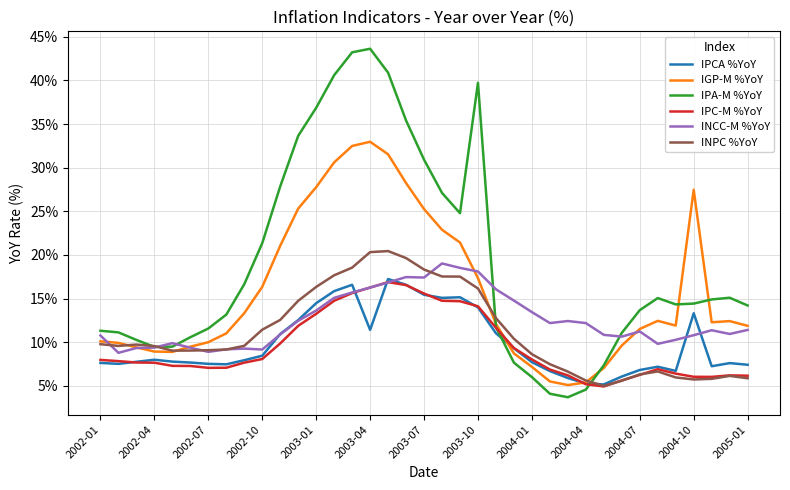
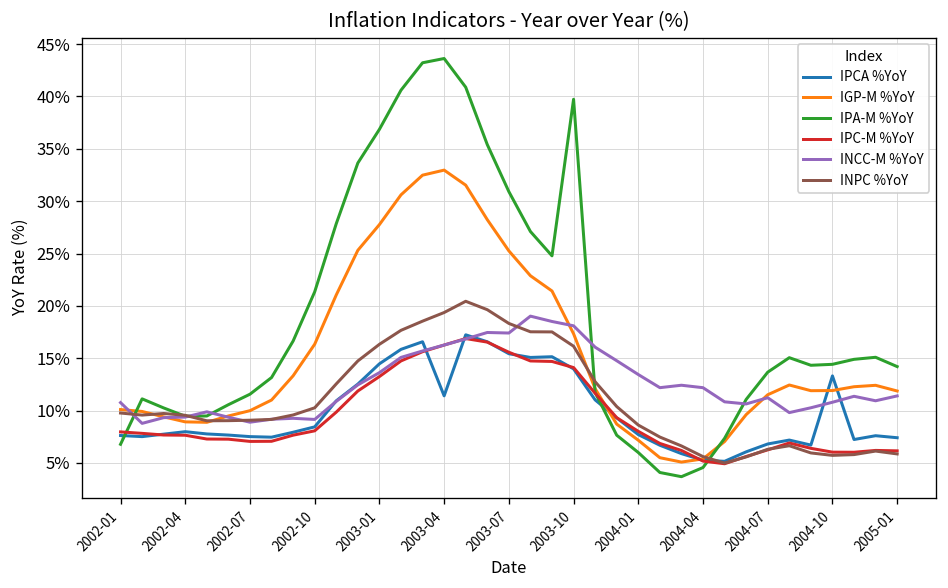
  {
    "IPCA %YoY": {
      "2002-01": "8%",
      "2002-04": "8%",
      "2002-07": "8%",
      "2002-10": "8%",
      "2003-01": "14%",
      "2003-04": "11%",
      "2004-01": "8%",
      "2004-07": "7%",
      "2004-10": "13%",
      "2005-01": "7%"
    },
    "IGP-M %YoY": {
      "2002-01": "10%",
      "2002-04": "9%",
      "2002-07": "10%",
      "2002-10": "16%",
      "2003-01": "28%",
      "2003-04": "33%",
      "2003-07": "25%",
      "2003-10": "17%",
      "2004-01": "7%",
-     "2004-10": "27%",
+     "2004-10": "12%",
      "2005-01": "12%"
    },
    "IPA-M %YoY": {
-     "2002-01": "11%",
+     "2002-01": "7%",
      "2002-07": "12%",
      "2002-10": "21%",
      "2003-01": "37%",
      "2003-04": "44%",
      "2003-07": "31%",
      "2003-10": "40%",
      "2004-01": "6%",
      "2004-04": "5%",
      "2004-07": "14%",
      "2004-10": "14%",
      "2005-01": "14%"
    },
    "IPC-M %YoY": {
      "2002-01": "8%",
      "2002-04": "8%",
      "2002-07": "7%",
      "2002-10": "8%",
      "2003-01": "13%",
      "2004-01": "8%",
      "2004-10": "6%",
      "2005-01": "6%"
    },
    "INCC-M %YoY": {
      "2002-01": "11%",
      "2002-10": "9%",
      "2003-01": "14%",
      "2003-07": "17%",
      "2003-10": "18%",
      "2004-01": "13%",
      "2004-04": "12%",
      "2004-10": "11%",
      "2005-01": "11%"
    },
    "INPC %YoY": {
      "2002-01": "10%",
-     "2002-10": "11%",
+     "2002-10": "10%",
      "2003-01": "16%",
-     "2003-04": "20%",
+     "2003-04": "19%",
      "2003-07": "18%",
      "2003-10": "16%",
      "2004-01": "9%",
      "2004-10": "6%",
      "2005-01": "6%"
    }
  }
